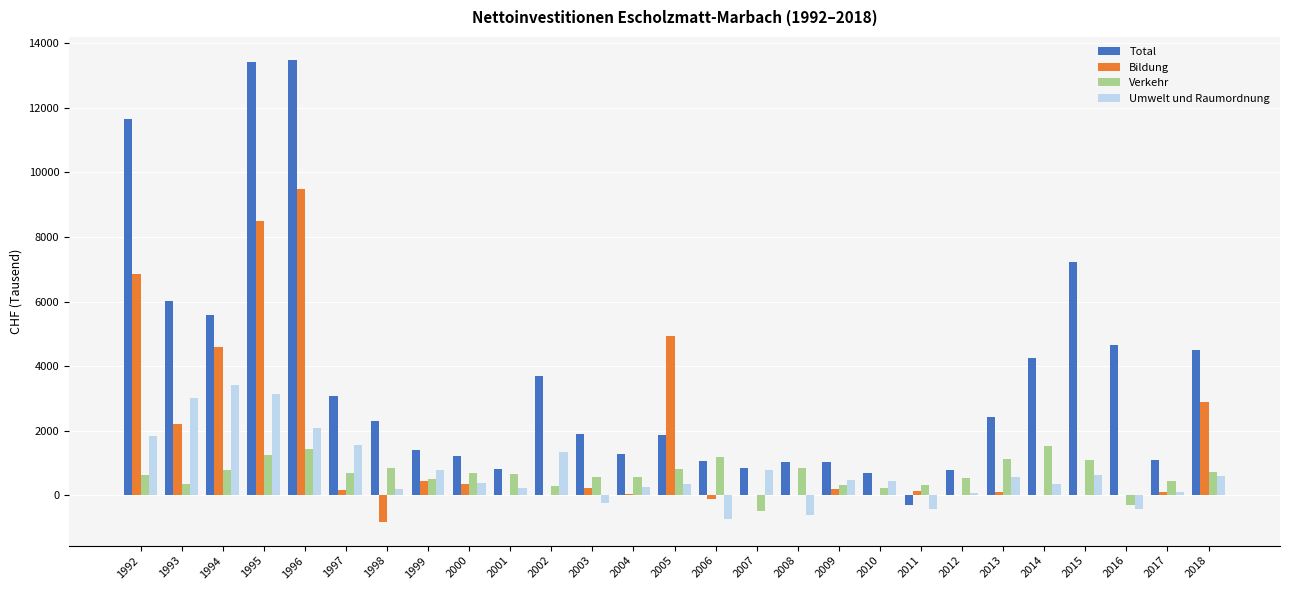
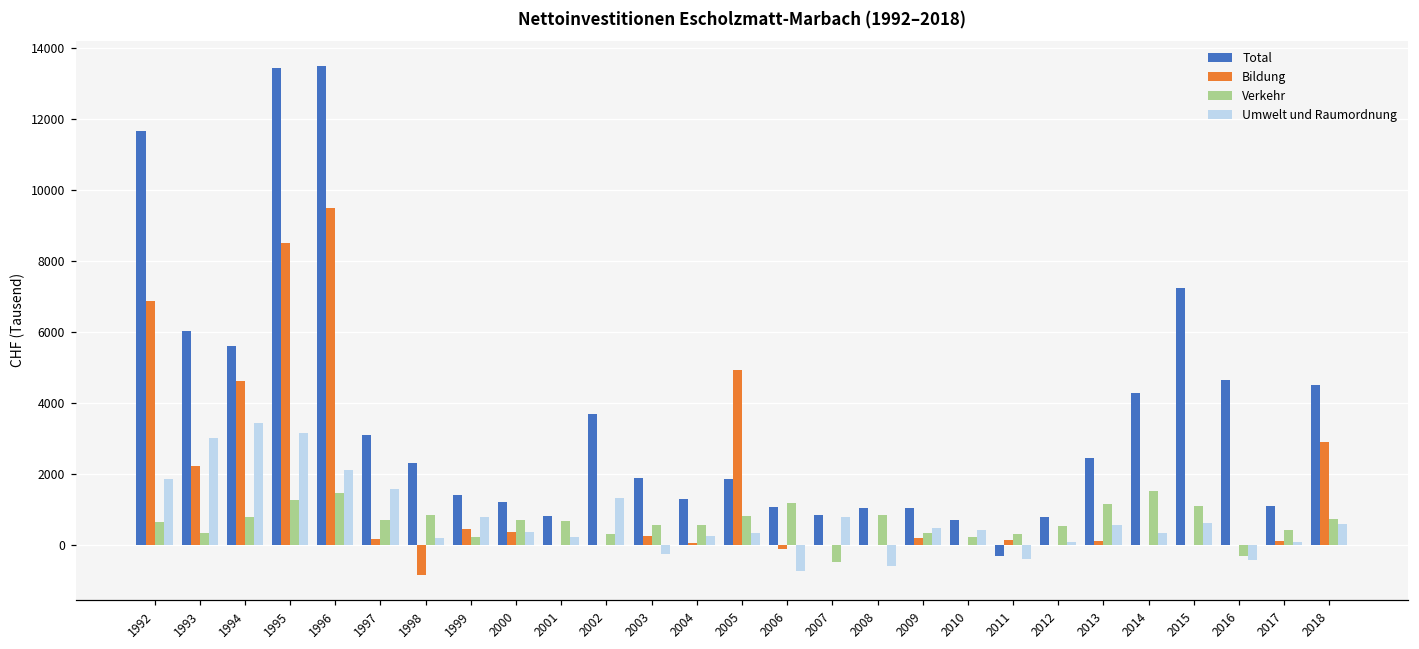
  {
    "Total": {
      "1992": 11700,
      "1993": 6000,
      "1994": 5600,
      "1995": 13400,
      "1996": 13500,
      "1997": 3100,
      "1998": 2300,
      "1999": 1400,
      "2000": 1200,
      "2001": 800,
      "2002": 3700,
      "2003": 1900,
      "2004": 1300,
      "2005": 1900,
      "2006": 1100,
      "2007": 800,
      "2008": 1000,
      "2009": 1000,
      "2010": 700,
      "2011": -300,
      "2012": 800,
      "2013": 2400,
      "2014": 4300,
      "2015": 7200,
      "2016": 4600,
      "2017": 1100,
      "2018": 4500
    },
    "Bildung": {
      "1992": 6900,
      "1993": 2200,
      "1994": 4600,
      "1995": 8500,
      "1996": 9500,
      "1997": 200,
      "1998": -800,
      "1999": 500,
      "2000": 400,
      "2001": 0,
      "2002": 0,
      "2003": 200,
      "2005": 4900,
      "2006": -100,
      "2007": 0,
      "2008": 0,
      "2009": 200,
      "2010": 0,
      "2011": 100,
      "2012": 0,
      "2013": 100,
      "2014": 0,
      "2015": 0,
      "2016": 0,
      "2017": 100,
      "2018": 2900
    },
    "Verkehr": {
      "1992": 600,
      "1993": 300,
      "1994": 800,
      "1995": 1300,
      "1996": 1400,
      "1997": 700,
      "1998": 800,
-     "1999": 500,
+     "1999": 200,
      "2000": 700,
      "2001": 700,
      "2002": 300,
      "2003": 600,
      "2004": 600,
      "2005": 800,
      "2006": 1200,
      "2007": -500,
      "2008": 800,
      "2009": 300,
      "2010": 200,
      "2011": 300,
      "2012": 500,
      "2013": 1100,
      "2014": 1500,
      "2015": 1100,
      "2016": -300,
      "2017": 400,
      "2018": 700
    },
    "Umwelt und Raumordnung": {
      "1992": 1800,
      "1993": 3000,
      "1994": 3400,
      "1995": 3200,
      "1996": 2100,
      "1997": 1600,
      "1998": 200,
      "1999": 800,
      "2000": 400,
      "2001": 200,
      "2002": 1300,
      "2003": -300,
      "2004": 200,
      "2005": 300,
      "2006": -700,
      "2007": 800,
      "2008": -600,
      "2009": 500,
      "2010": 400,
      "2011": -400,
      "2013": 600,
      "2014": 300,
      "2015": 600,
      "2016": -400,
      "2017": 100,
      "2018": 600
    }
  }
